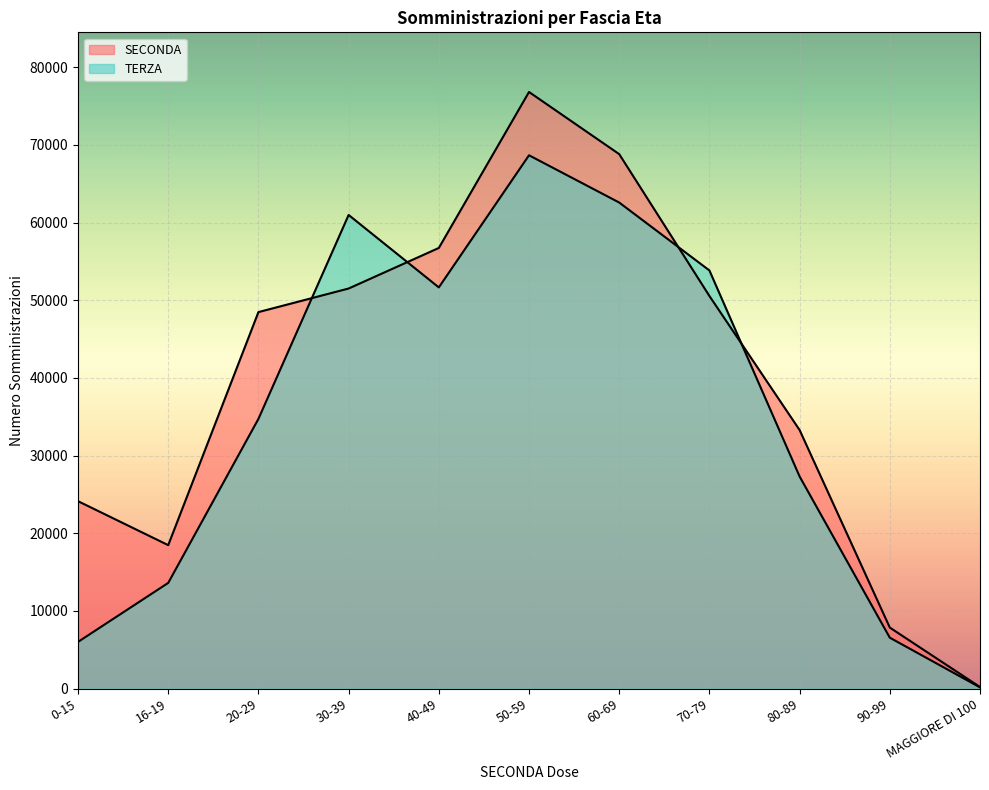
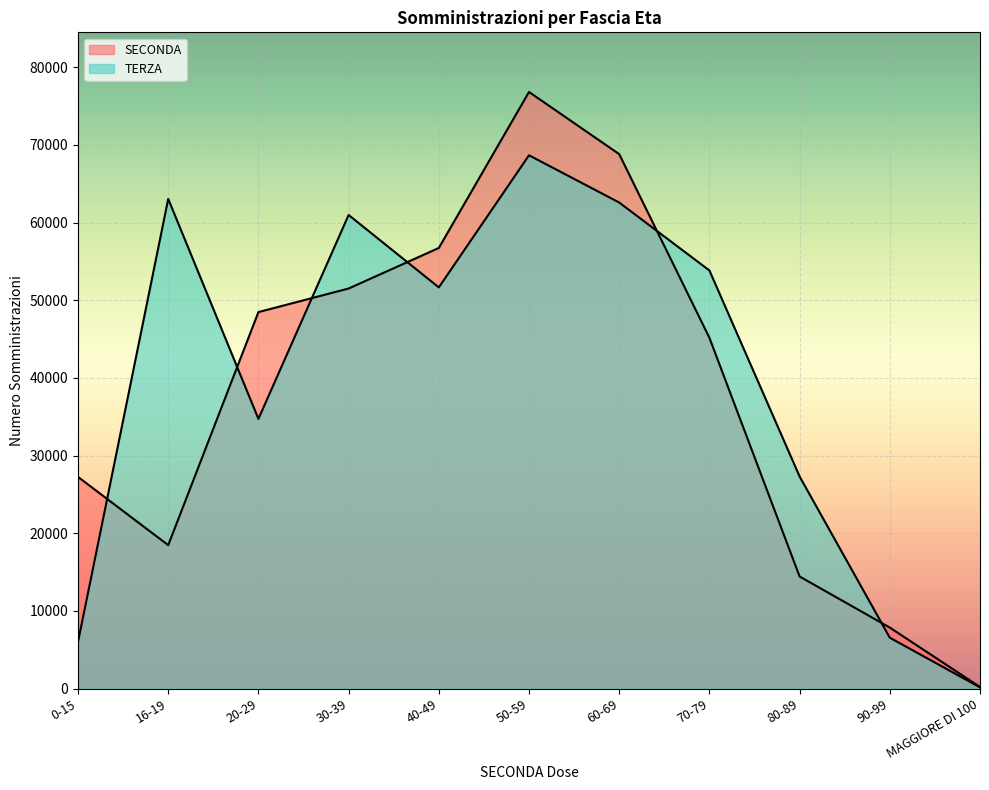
  {
    "SECONDA": {
-     "0-15": 24000,
+     "0-15": 27000,
      "16-19": 18000,
      "20-29": 48000,
      "30-39": 52000,
      "40-49": 57000,
      "50-59": 77000,
      "60-69": 69000,
-     "70-79": 51000,
-     "80-89": 33000,
+     "70-79": 45000,
+     "80-89": 14000,
      "90-99": 8000
    },
    "TERZA": {
      "0-15": 6000,
-     "16-19": 14000,
+     "16-19": 63000,
      "20-29": 35000,
      "30-39": 61000,
      "40-49": 52000,
      "50-59": 69000,
      "60-69": 63000,
      "70-79": 54000,
      "80-89": 27000,
      "90-99": 7000
    }
  }
